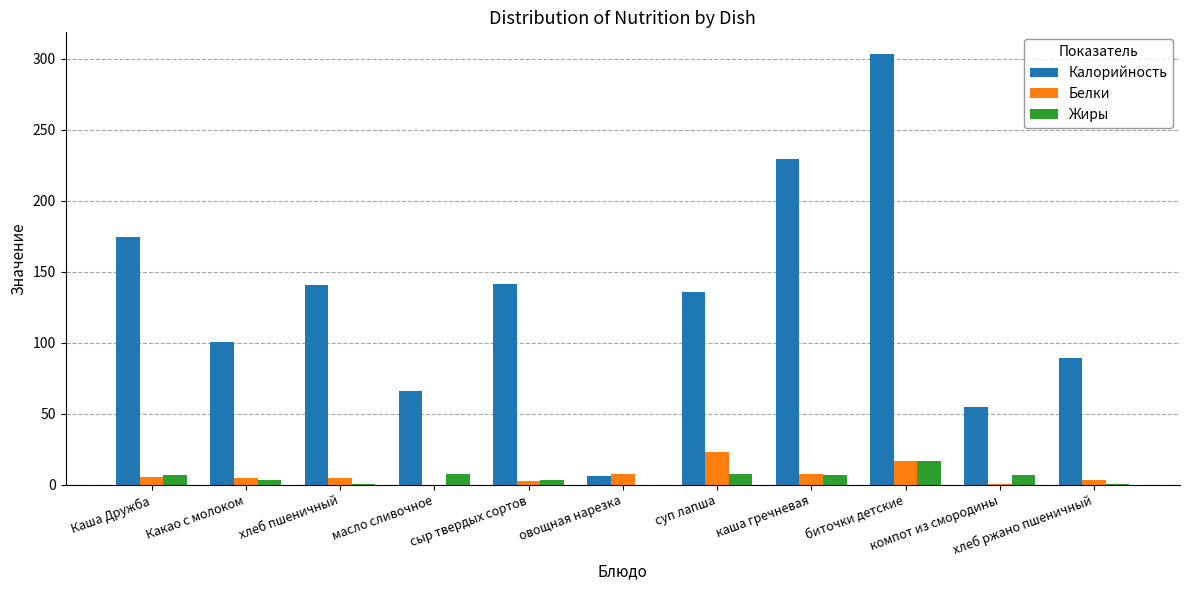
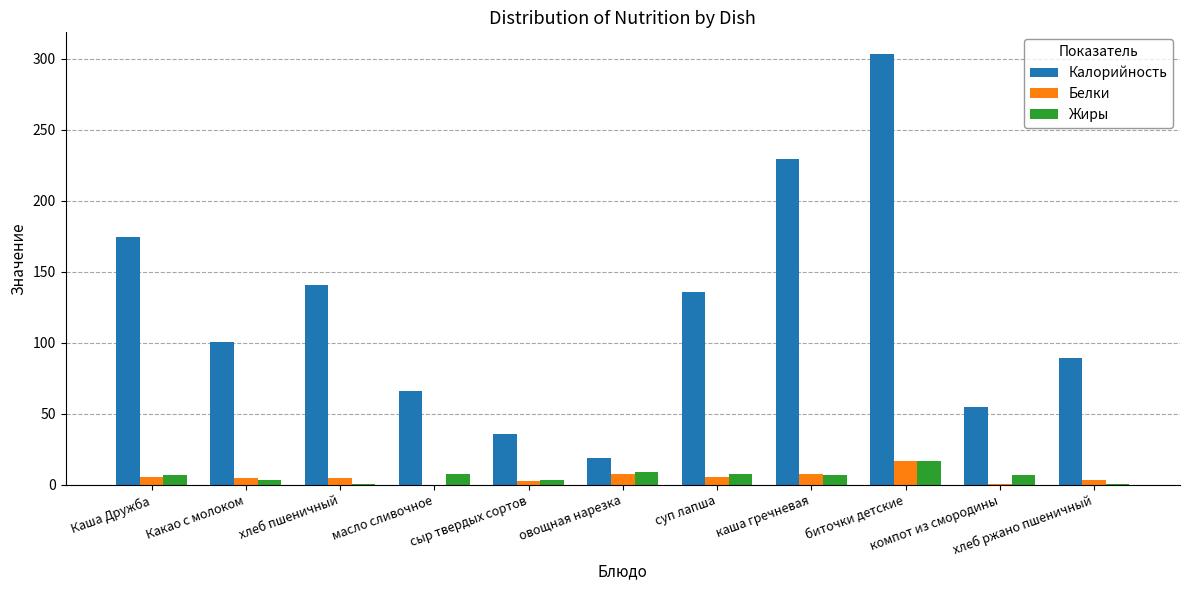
  {
    "Калорийность": {
      "Каша Дружба": 175,
      "Какао с молоком": 100,
      "хлеб пшеничный": 141,
      "масло сливочное": 66,
-     "сыр твердых сортов": 142,
-     "овощная нарезка": 6,
+     "сыр твердых сортов": 36,
+     "овощная нарезка": 19,
      "суп лапша": 136,
      "каша гречневая": 229,
      "биточки детские": 303,
      "компот из смородины": 55,
      "хлеб ржано пшеничный": 89
    },
    "Белки": {
      "Каша Дружба": 6,
      "Какао с молоком": 5,
      "хлеб пшеничный": 5,
      "сыр твердых сортов": 2,
      "овощная нарезка": 7,
-     "суп лапша": 23,
+     "суп лапша": 6,
      "каша гречневая": 8,
      "биточки детские": 17,
      "хлеб ржано пшеничный": 3
    },
    "Жиры": {
      "Каша Дружба": 7,
      "Какао с молоком": 4,
      "масло сливочное": 7,
      "сыр твердых сортов": 3,
-     "овощная нарезка": 0,
+     "овощная нарезка": 9,
      "суп лапша": 7,
      "каша гречневая": 7,
      "биточки детские": 17,
      "компот из смородины": 7
    }
  }
